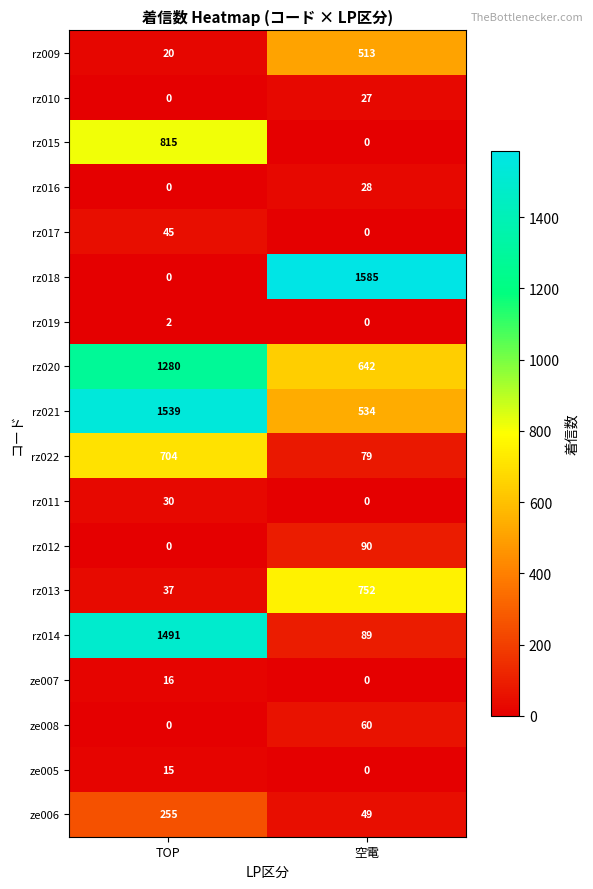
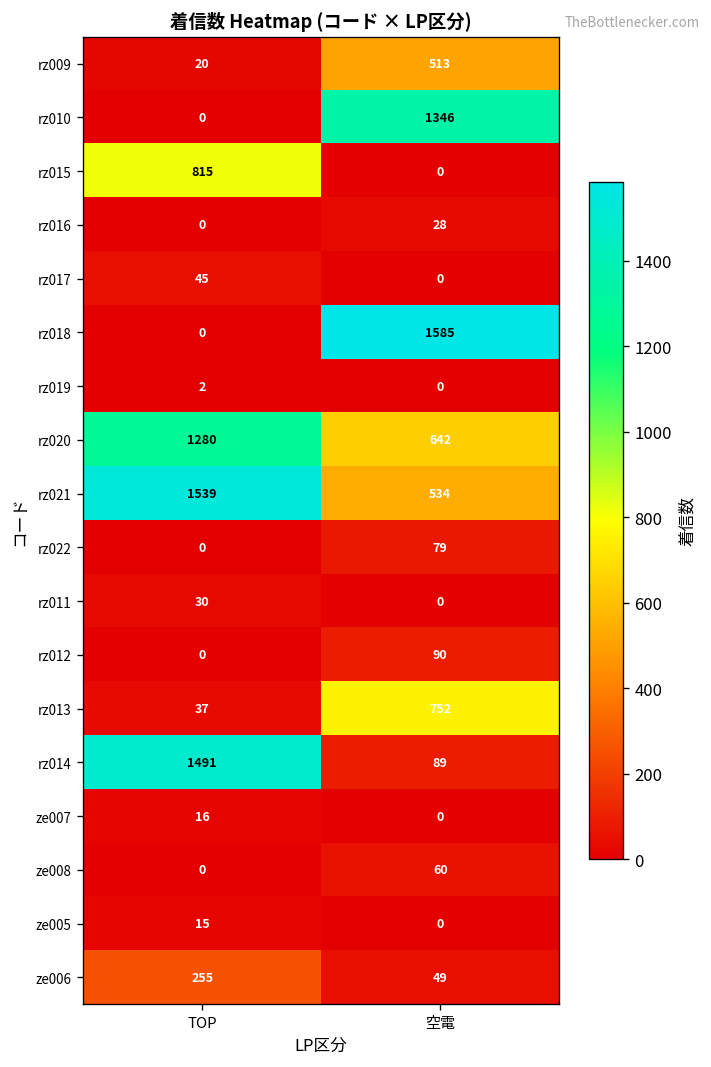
  {
    "rz009": {
      "TOP": 20,
      "空電": 513
    },
    "rz010": {
      "TOP": 0,
-     "空電": 27
+     "空電": 1346
    },
    "rz015": {
      "TOP": 815,
      "空電": 0
    },
    "rz016": {
      "TOP": 0,
      "空電": 28
    },
    "rz017": {
      "TOP": 45,
      "空電": 0
    },
    "rz018": {
      "TOP": 0,
      "空電": 1585
    },
    "rz019": {
      "TOP": 2,
      "空電": 0
    },
    "rz020": {
      "TOP": 1280,
      "空電": 642
    },
    "rz021": {
      "TOP": 1539,
      "空電": 534
    },
    "rz022": {
-     "TOP": 704,
+     "TOP": 0,
      "空電": 79
    },
    "rz011": {
      "TOP": 30,
      "空電": 0
    },
    "rz012": {
      "TOP": 0,
      "空電": 90
    },
    "rz013": {
      "TOP": 37,
      "空電": 752
    },
    "rz014": {
      "TOP": 1491,
      "空電": 89
    },
    "ze007": {
      "TOP": 16,
      "空電": 0
    },
    "ze008": {
      "TOP": 0,
      "空電": 60
    },
    "ze005": {
      "TOP": 15,
      "空電": 0
    },
    "ze006": {
      "TOP": 255,
      "空電": 49
    }
  }
